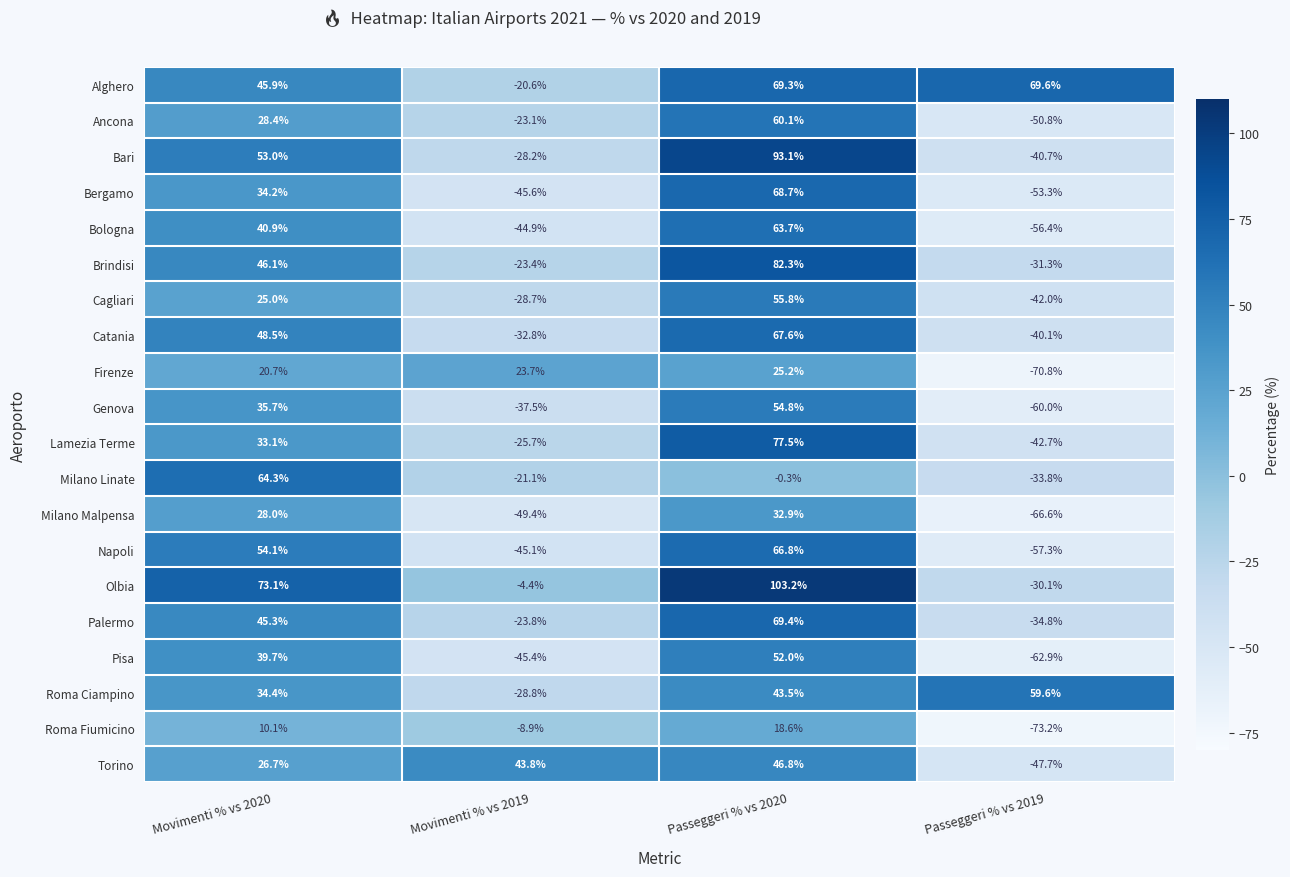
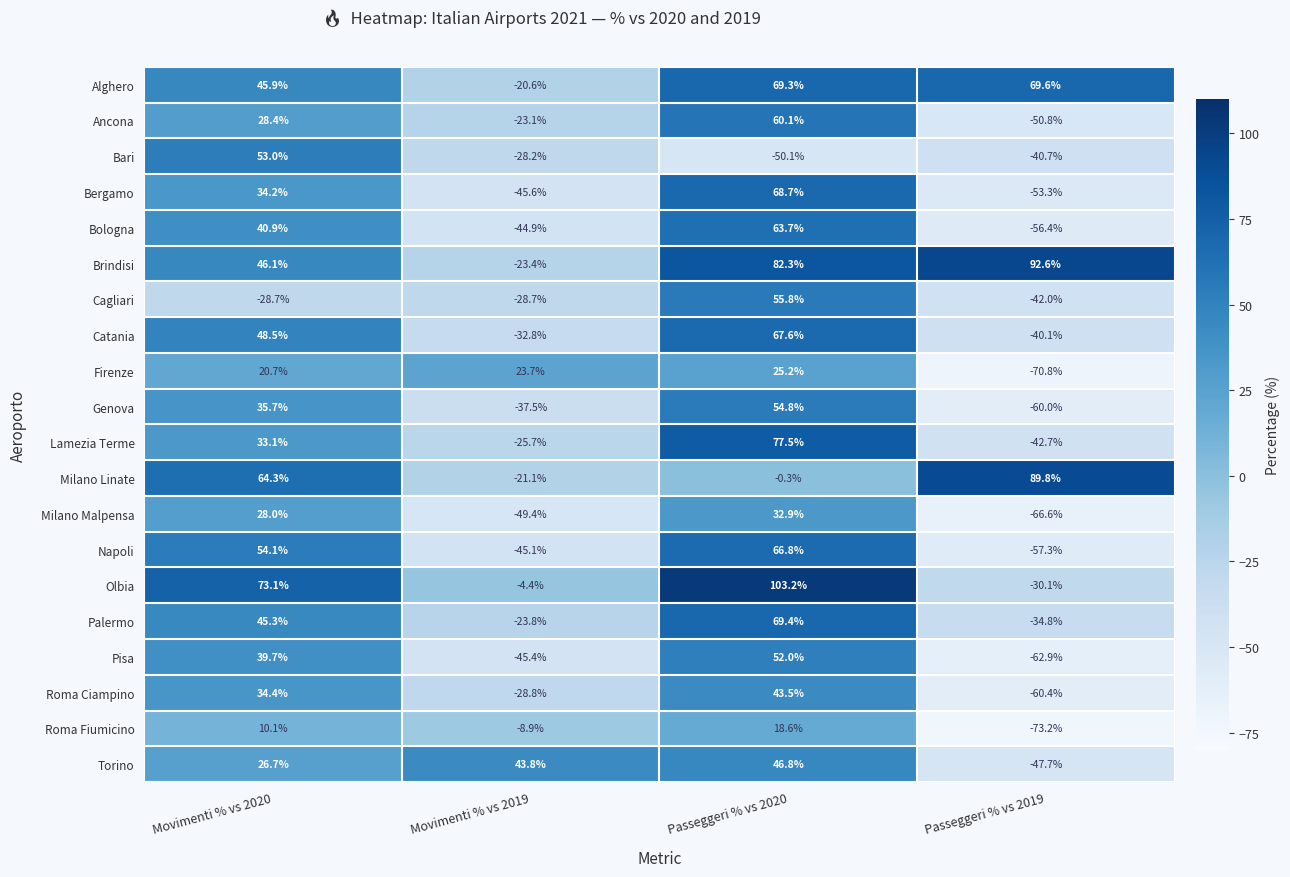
  {
    "Alghero": {
      "Movimenti % vs 2020": "45.9%",
      "Movimenti % vs 2019": "-20.6%",
      "Passeggeri % vs 2020": "69.3%",
      "Passeggeri % vs 2019": "69.6%"
    },
    "Ancona": {
      "Movimenti % vs 2020": "28.4%",
      "Movimenti % vs 2019": "-23.1%",
      "Passeggeri % vs 2020": "60.1%",
      "Passeggeri % vs 2019": "-50.8%"
    },
    "Bari": {
      "Movimenti % vs 2020": "53.0%",
      "Movimenti % vs 2019": "-28.2%",
-     "Passeggeri % vs 2020": "93.1%",
+     "Passeggeri % vs 2020": "-50.1%",
      "Passeggeri % vs 2019": "-40.7%"
    },
    "Bergamo": {
      "Movimenti % vs 2020": "34.2%",
      "Movimenti % vs 2019": "-45.6%",
      "Passeggeri % vs 2020": "68.7%",
      "Passeggeri % vs 2019": "-53.3%"
    },
    "Bologna": {
      "Movimenti % vs 2020": "40.9%",
      "Movimenti % vs 2019": "-44.9%",
      "Passeggeri % vs 2020": "63.7%",
      "Passeggeri % vs 2019": "-56.4%"
    },
    "Brindisi": {
      "Movimenti % vs 2020": "46.1%",
      "Movimenti % vs 2019": "-23.4%",
      "Passeggeri % vs 2020": "82.3%",
-     "Passeggeri % vs 2019": "-31.3%"
+     "Passeggeri % vs 2019": "92.6%"
    },
    "Cagliari": {
-     "Movimenti % vs 2020": "25.0%",
+     "Movimenti % vs 2020": "-28.7%",
      "Movimenti % vs 2019": "-28.7%",
      "Passeggeri % vs 2020": "55.8%",
      "Passeggeri % vs 2019": "-42.0%"
    },
    "Catania": {
      "Movimenti % vs 2020": "48.5%",
      "Movimenti % vs 2019": "-32.8%",
      "Passeggeri % vs 2020": "67.6%",
      "Passeggeri % vs 2019": "-40.1%"
    },
    "Firenze": {
      "Movimenti % vs 2020": "20.7%",
      "Movimenti % vs 2019": "23.7%",
      "Passeggeri % vs 2020": "25.2%",
      "Passeggeri % vs 2019": "-70.8%"
    },
    "Genova": {
      "Movimenti % vs 2020": "35.7%",
      "Movimenti % vs 2019": "-37.5%",
      "Passeggeri % vs 2020": "54.8%",
      "Passeggeri % vs 2019": "-60.0%"
    },
    "Lamezia Terme": {
      "Movimenti % vs 2020": "33.1%",
      "Movimenti % vs 2019": "-25.7%",
      "Passeggeri % vs 2020": "77.5%",
      "Passeggeri % vs 2019": "-42.7%"
    },
    "Milano Linate": {
      "Movimenti % vs 2020": "64.3%",
      "Movimenti % vs 2019": "-21.1%",
      "Passeggeri % vs 2020": "-0.3%",
-     "Passeggeri % vs 2019": "-33.8%"
+     "Passeggeri % vs 2019": "89.8%"
    },
    "Milano Malpensa": {
      "Movimenti % vs 2020": "28.0%",
      "Movimenti % vs 2019": "-49.4%",
      "Passeggeri % vs 2020": "32.9%",
      "Passeggeri % vs 2019": "-66.6%"
    },
    "Napoli": {
      "Movimenti % vs 2020": "54.1%",
      "Movimenti % vs 2019": "-45.1%",
      "Passeggeri % vs 2020": "66.8%",
      "Passeggeri % vs 2019": "-57.3%"
    },
    "Olbia": {
      "Movimenti % vs 2020": "73.1%",
      "Movimenti % vs 2019": "-4.4%",
      "Passeggeri % vs 2020": "103.2%",
      "Passeggeri % vs 2019": "-30.1%"
    },
    "Palermo": {
      "Movimenti % vs 2020": "45.3%",
      "Movimenti % vs 2019": "-23.8%",
      "Passeggeri % vs 2020": "69.4%",
      "Passeggeri % vs 2019": "-34.8%"
    },
    "Pisa": {
      "Movimenti % vs 2020": "39.7%",
      "Movimenti % vs 2019": "-45.4%",
      "Passeggeri % vs 2020": "52.0%",
      "Passeggeri % vs 2019": "-62.9%"
    },
    "Roma Ciampino": {
      "Movimenti % vs 2020": "34.4%",
      "Movimenti % vs 2019": "-28.8%",
      "Passeggeri % vs 2020": "43.5%",
-     "Passeggeri % vs 2019": "59.6%"
+     "Passeggeri % vs 2019": "-60.4%"
    },
    "Roma Fiumicino": {
      "Movimenti % vs 2020": "10.1%",
      "Movimenti % vs 2019": "-8.9%",
      "Passeggeri % vs 2020": "18.6%",
      "Passeggeri % vs 2019": "-73.2%"
    },
    "Torino": {
      "Movimenti % vs 2020": "26.7%",
      "Movimenti % vs 2019": "43.8%",
      "Passeggeri % vs 2020": "46.8%",
      "Passeggeri % vs 2019": "-47.7%"
    }
  }
